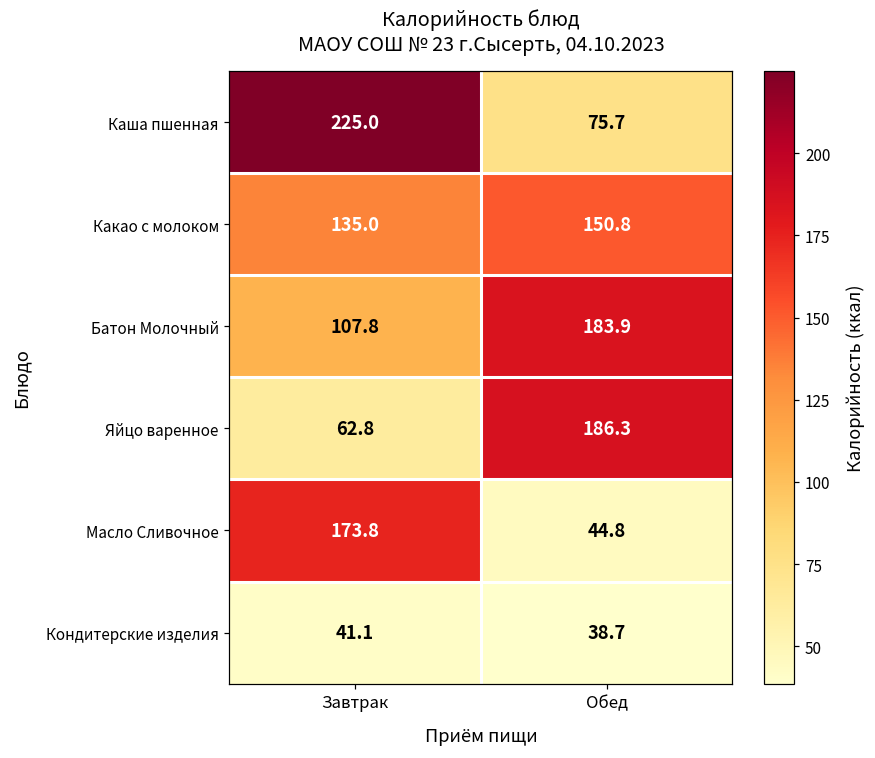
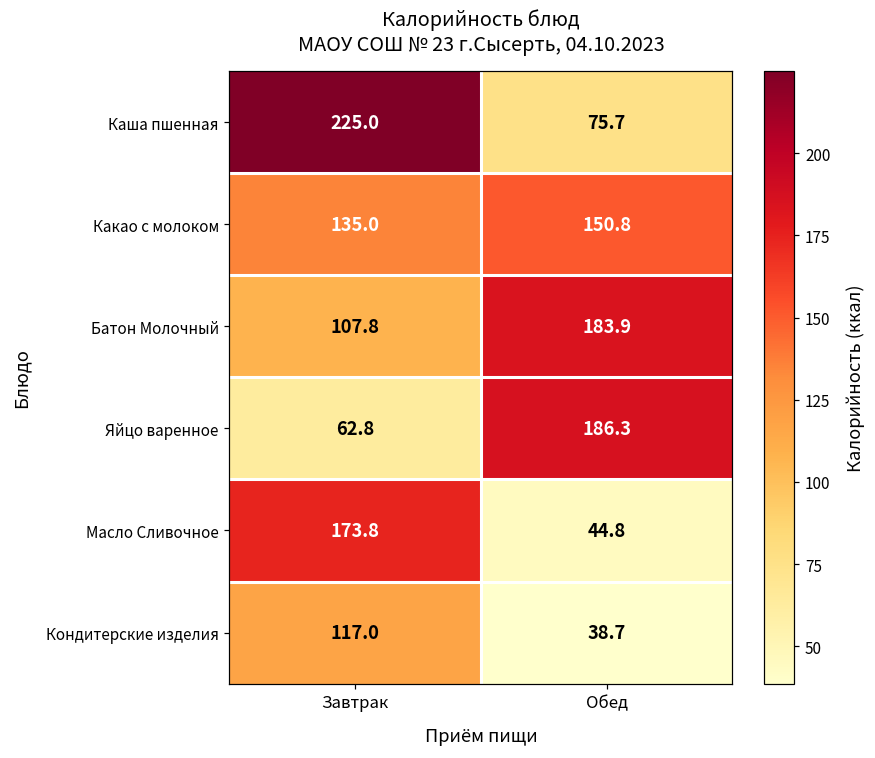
  {
    "Каша пшенная": {
      "Завтрак": 225.0,
      "Обед": 75.7
    },
    "Какао с молоком": {
      "Завтрак": 135.0,
      "Обед": 150.8
    },
    "Батон Молочный": {
      "Завтрак": 107.8,
      "Обед": 183.9
    },
    "Яйцо варенное": {
      "Завтрак": 62.8,
      "Обед": 186.3
    },
    "Масло Сливочное": {
      "Завтрак": 173.8,
      "Обед": 44.8
    },
    "Кондитерские изделия": {
-     "Завтрак": 41.1,
+     "Завтрак": 117.0,
      "Обед": 38.7
    }
  }
